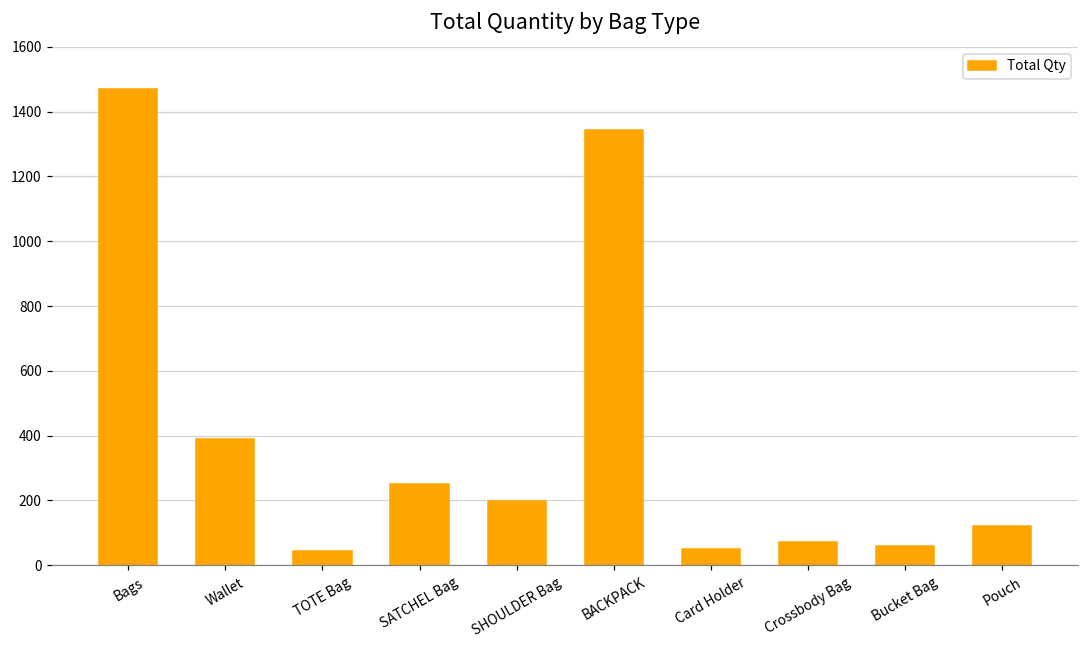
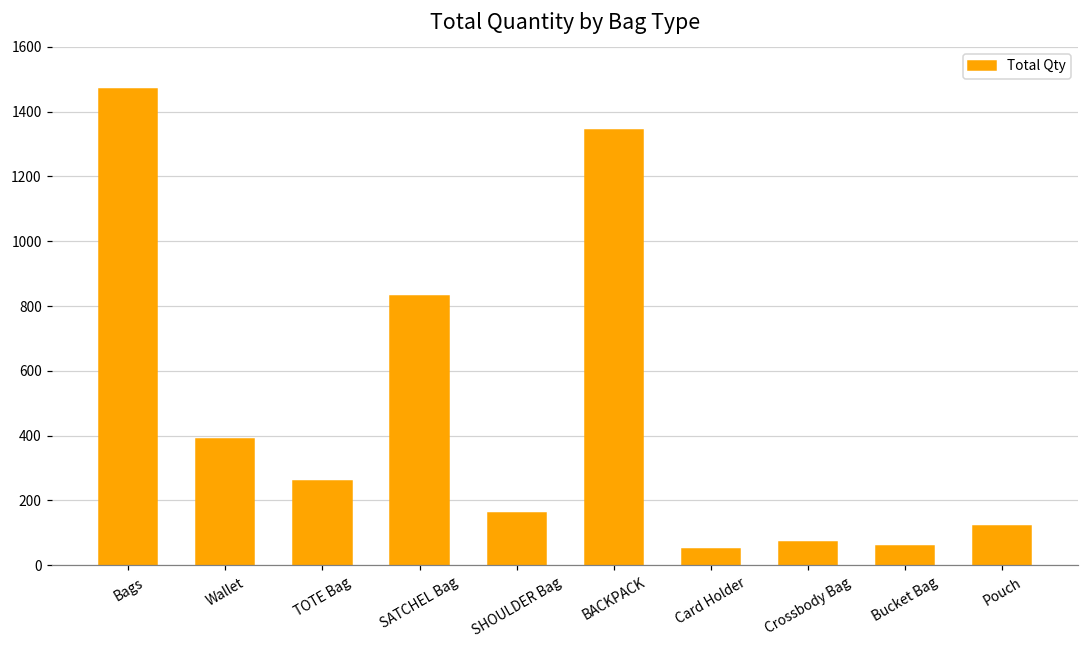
  {
    "Bags": 1470,
    "Wallet": 390,
-   "TOTE Bag": 40,
-   "SATCHEL Bag": 250,
-   "SHOULDER Bag": 200,
+   "TOTE Bag": 260,
+   "SATCHEL Bag": 830,
+   "SHOULDER Bag": 160,
    "BACKPACK": 1340,
    "Card Holder": 50,
    "Crossbody Bag": 70,
    "Bucket Bag": 60,
    "Pouch": 120
  }
